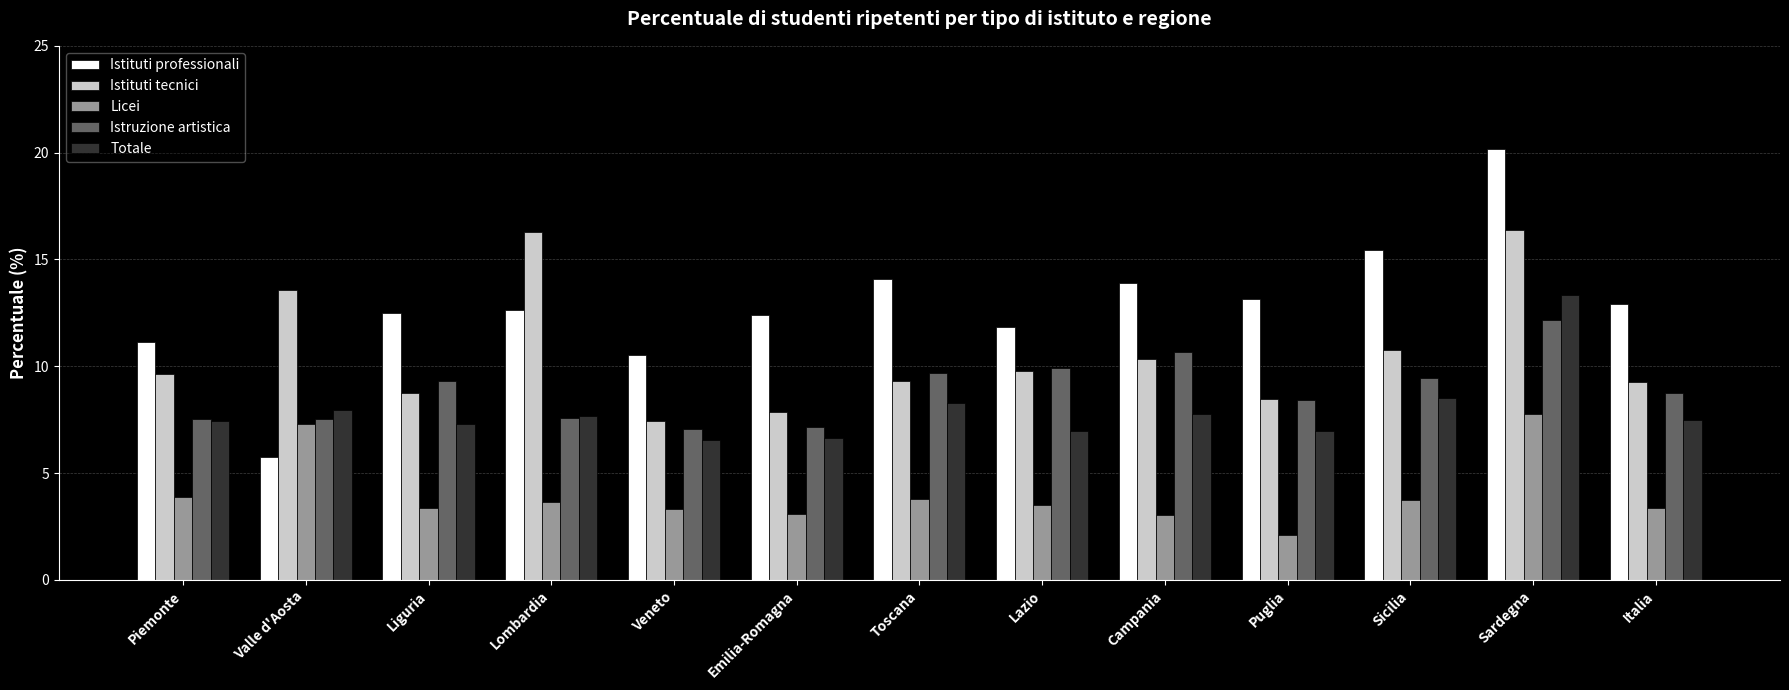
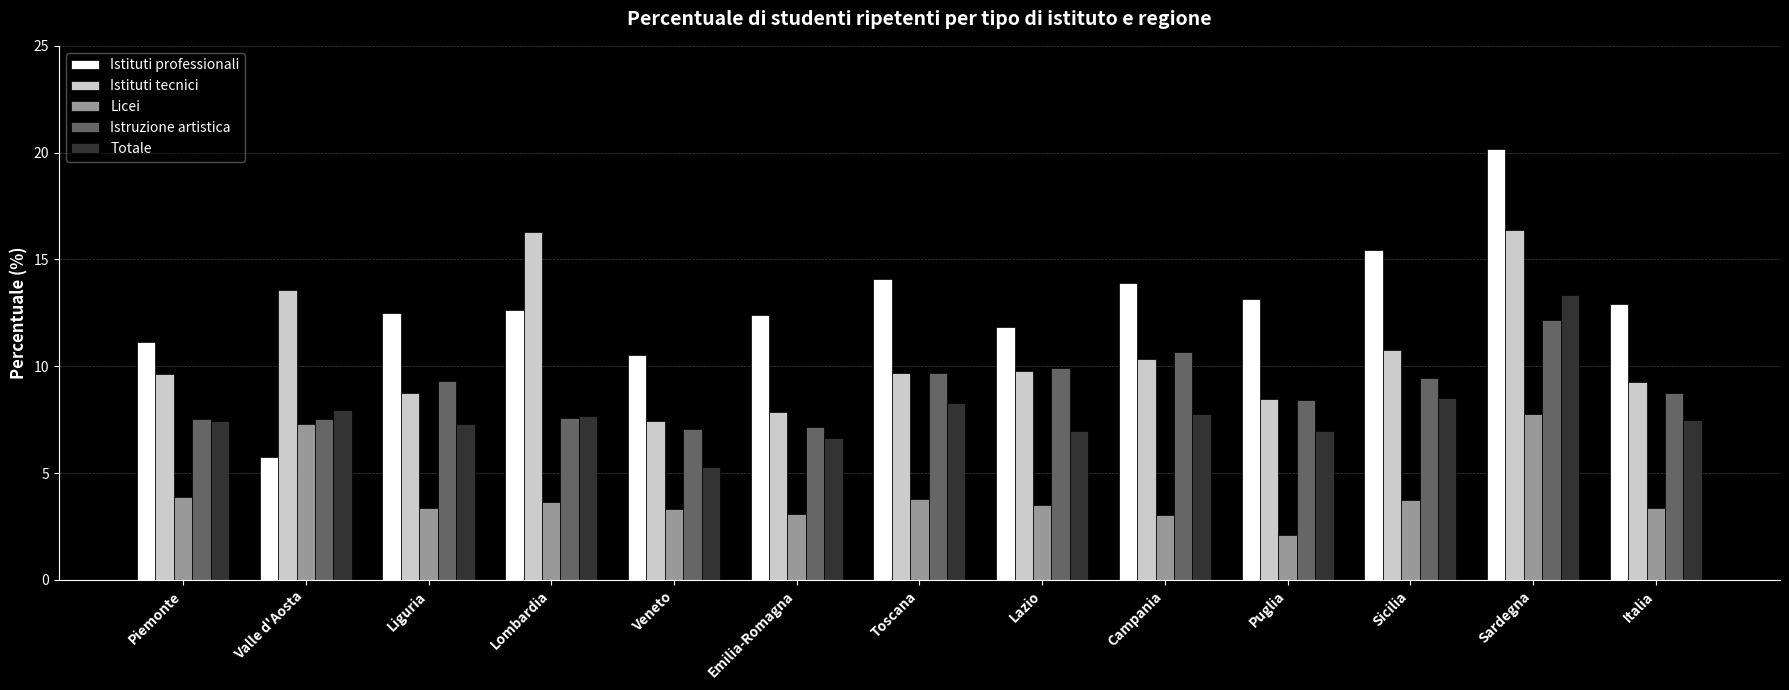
  {
    "Istituti professionali": {
      "Piemonte": 11.1,
      "Valle d'Aosta": 5.7,
      "Liguria": 12.5,
      "Lombardia": 12.6,
      "Veneto": 10.5,
      "Emilia-Romagna": 12.4,
      "Toscana": 14.1,
      "Lazio": 11.9,
      "Campania": 13.9,
      "Puglia": 13.2,
      "Sicilia": 15.4,
      "Sardegna": 20.2,
      "Italia": 12.9
    },
    "Istituti tecnici": {
      "Piemonte": 9.6,
      "Valle d'Aosta": 13.6,
      "Liguria": 8.8,
      "Lombardia": 16.3,
      "Veneto": 7.4,
      "Emilia-Romagna": 7.8,
-     "Toscana": 9.3,
+     "Toscana": 9.7,
      "Lazio": 9.8,
      "Campania": 10.3,
      "Puglia": 8.5,
      "Sicilia": 10.7,
      "Sardegna": 16.4,
      "Italia": 9.2
    },
    "Licei": {
      "Piemonte": 3.9,
      "Valle d'Aosta": 7.3,
      "Liguria": 3.4,
      "Lombardia": 3.7,
      "Veneto": 3.3,
      "Emilia-Romagna": 3.1,
      "Toscana": 3.8,
      "Lazio": 3.5,
      "Campania": 3.0,
      "Puglia": 2.1,
      "Sicilia": 3.8,
      "Sardegna": 7.8,
      "Italia": 3.4
    },
    "Istruzione artistica": {
      "Piemonte": 7.6,
      "Valle d'Aosta": 7.5,
      "Liguria": 9.3,
      "Lombardia": 7.6,
      "Veneto": 7.1,
      "Emilia-Romagna": 7.2,
      "Toscana": 9.7,
      "Lazio": 9.9,
      "Campania": 10.7,
      "Puglia": 8.4,
      "Sicilia": 9.5,
      "Sardegna": 12.1,
      "Italia": 8.8
    },
    "Totale": {
      "Piemonte": 7.5,
      "Valle d'Aosta": 8.0,
      "Liguria": 7.3,
      "Lombardia": 7.7,
-     "Veneto": 6.5,
+     "Veneto": 5.3,
      "Emilia-Romagna": 6.6,
      "Toscana": 8.3,
      "Lazio": 6.9,
      "Campania": 7.7,
      "Puglia": 7.0,
      "Sicilia": 8.5,
      "Sardegna": 13.3,
      "Italia": 7.5
    }
  }
